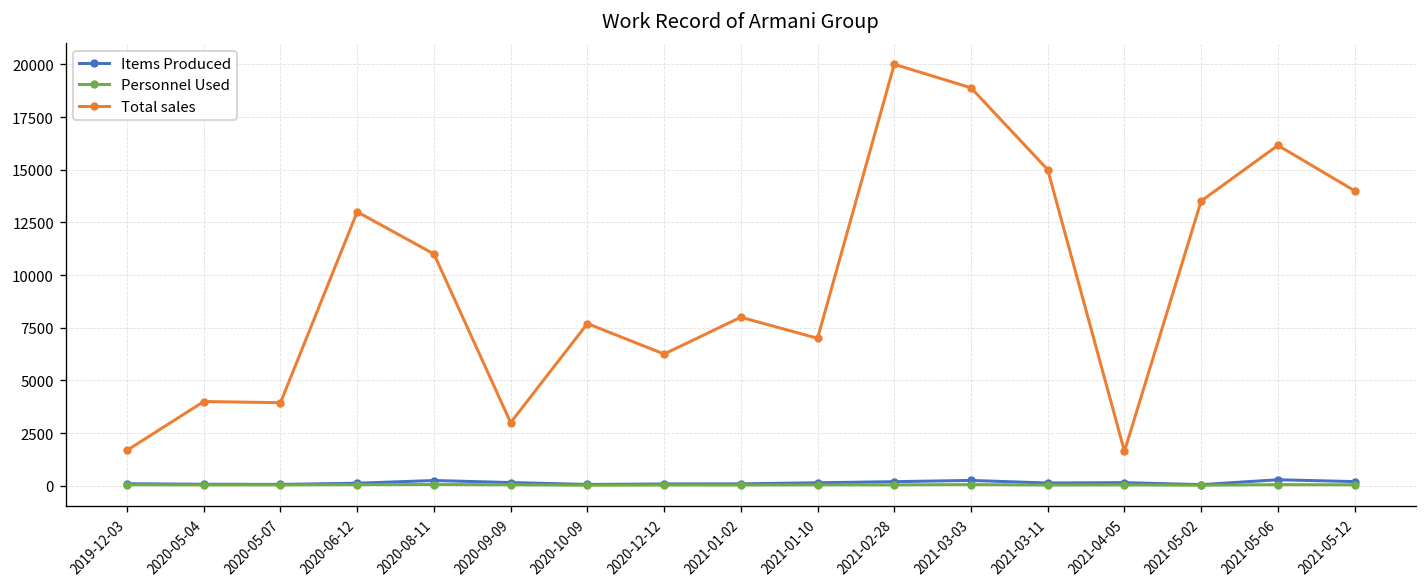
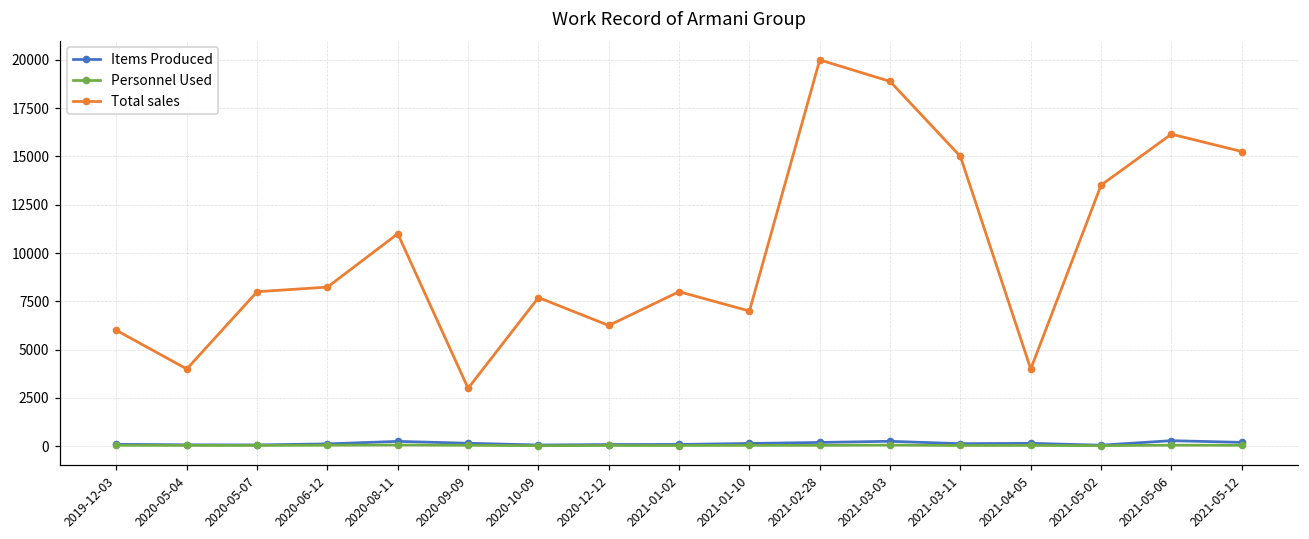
  {
    "Items Produced": {
      "2020-08-11": 300,
      "2021-02-28": 200,
      "2021-03-03": 300,
      "2021-05-06": 300,
      "2021-05-12": 200
    },
    "Personnel Used": {
      "2020-08-11": 100,
      "2021-02-28": 0,
      "2021-03-03": 100,
      "2021-05-06": 100,
      "2021-05-12": 0
    },
    "Total sales": {
-     "2019-12-03": 1700,
+     "2019-12-03": 6000,
      "2020-05-04": 4000,
-     "2020-05-07": 3900,
-     "2020-06-12": 13000,
+     "2020-05-07": 8000,
+     "2020-06-12": 8200,
      "2020-08-11": 11000,
      "2020-09-09": 3000,
      "2020-10-09": 7700,
      "2020-12-12": 6300,
      "2021-01-02": 8000,
      "2021-01-10": 7000,
      "2021-02-28": 20000,
      "2021-03-03": 18900,
      "2021-03-11": 15000,
-     "2021-04-05": 1600,
+     "2021-04-05": 4000,
      "2021-05-02": 13500,
      "2021-05-06": 16200,
-     "2021-05-12": 14000
+     "2021-05-12": 15300
    }
  }
